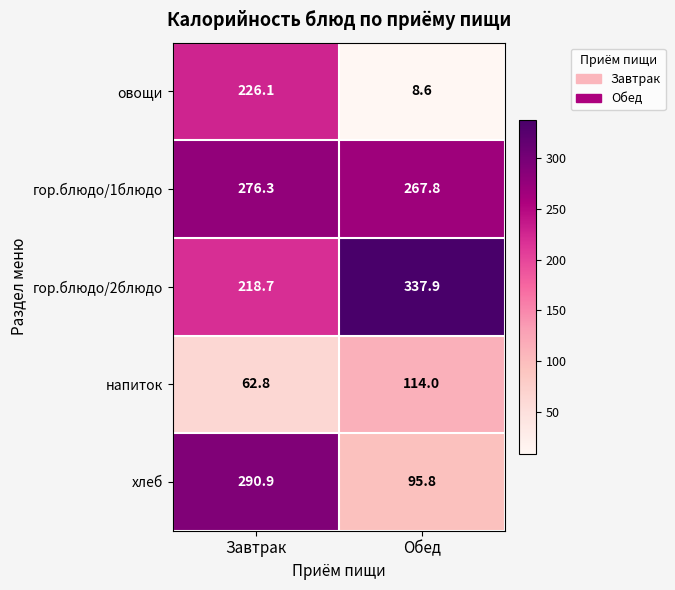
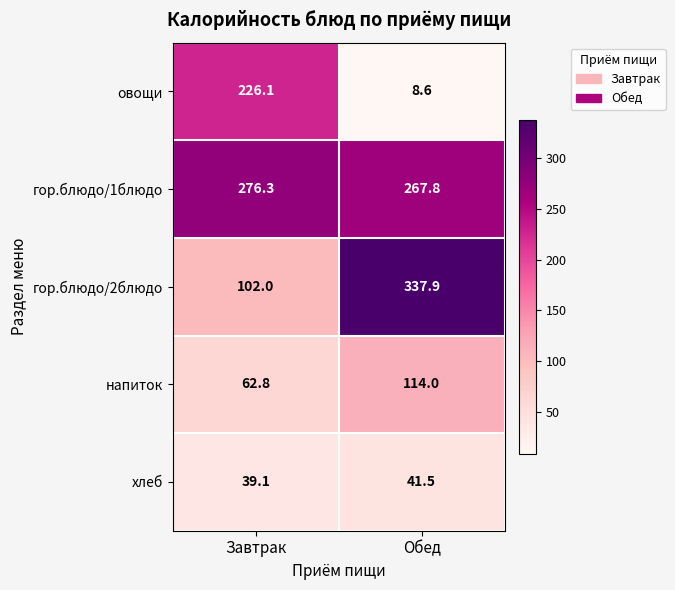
  {
    "овощи": {
      "Завтрак": 226.1,
      "Обед": 8.6
    },
    "гор.блюдо/1блюдо": {
      "Завтрак": 276.3,
      "Обед": 267.8
    },
    "гор.блюдо/2блюдо": {
-     "Завтрак": 218.7,
+     "Завтрак": 102.0,
      "Обед": 337.9
    },
    "напиток": {
      "Завтрак": 62.8,
      "Обед": 114.0
    },
    "хлеб": {
-     "Завтрак": 290.9,
-     "Обед": 95.8
+     "Завтрак": 39.1,
+     "Обед": 41.5
    }
  }
